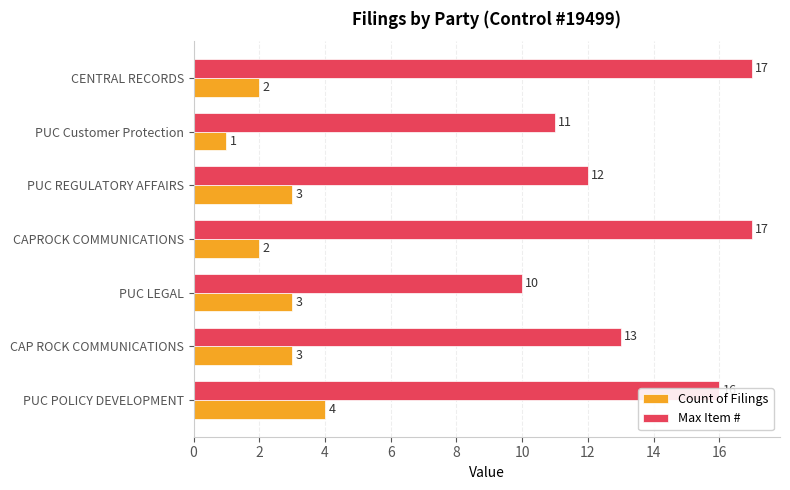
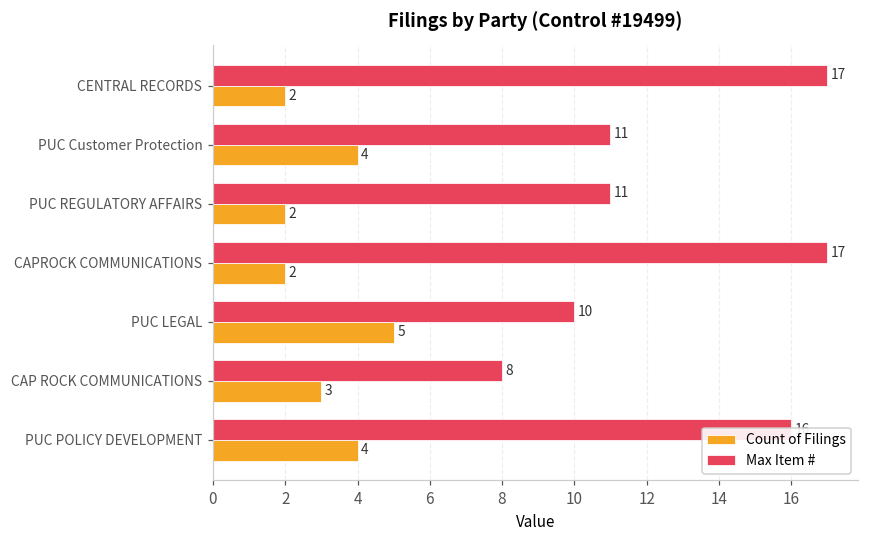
  {
    "Count of Filings": {
      "CENTRAL RECORDS": 2,
-     "PUC Customer Protection": 1,
-     "PUC REGULATORY AFFAIRS": 3,
+     "PUC Customer Protection": 4,
+     "PUC REGULATORY AFFAIRS": 2,
      "CAPROCK COMMUNICATIONS": 2,
-     "PUC LEGAL": 3,
+     "PUC LEGAL": 5,
      "CAP ROCK COMMUNICATIONS": 3,
      "PUC POLICY DEVELOPMENT": 4
    },
    "Max Item #": {
      "CENTRAL RECORDS": 17,
      "PUC Customer Protection": 11,
-     "PUC REGULATORY AFFAIRS": 12,
+     "PUC REGULATORY AFFAIRS": 11,
      "CAPROCK COMMUNICATIONS": 17,
      "PUC LEGAL": 10,
-     "CAP ROCK COMMUNICATIONS": 13
+     "CAP ROCK COMMUNICATIONS": 8
    }
  }
